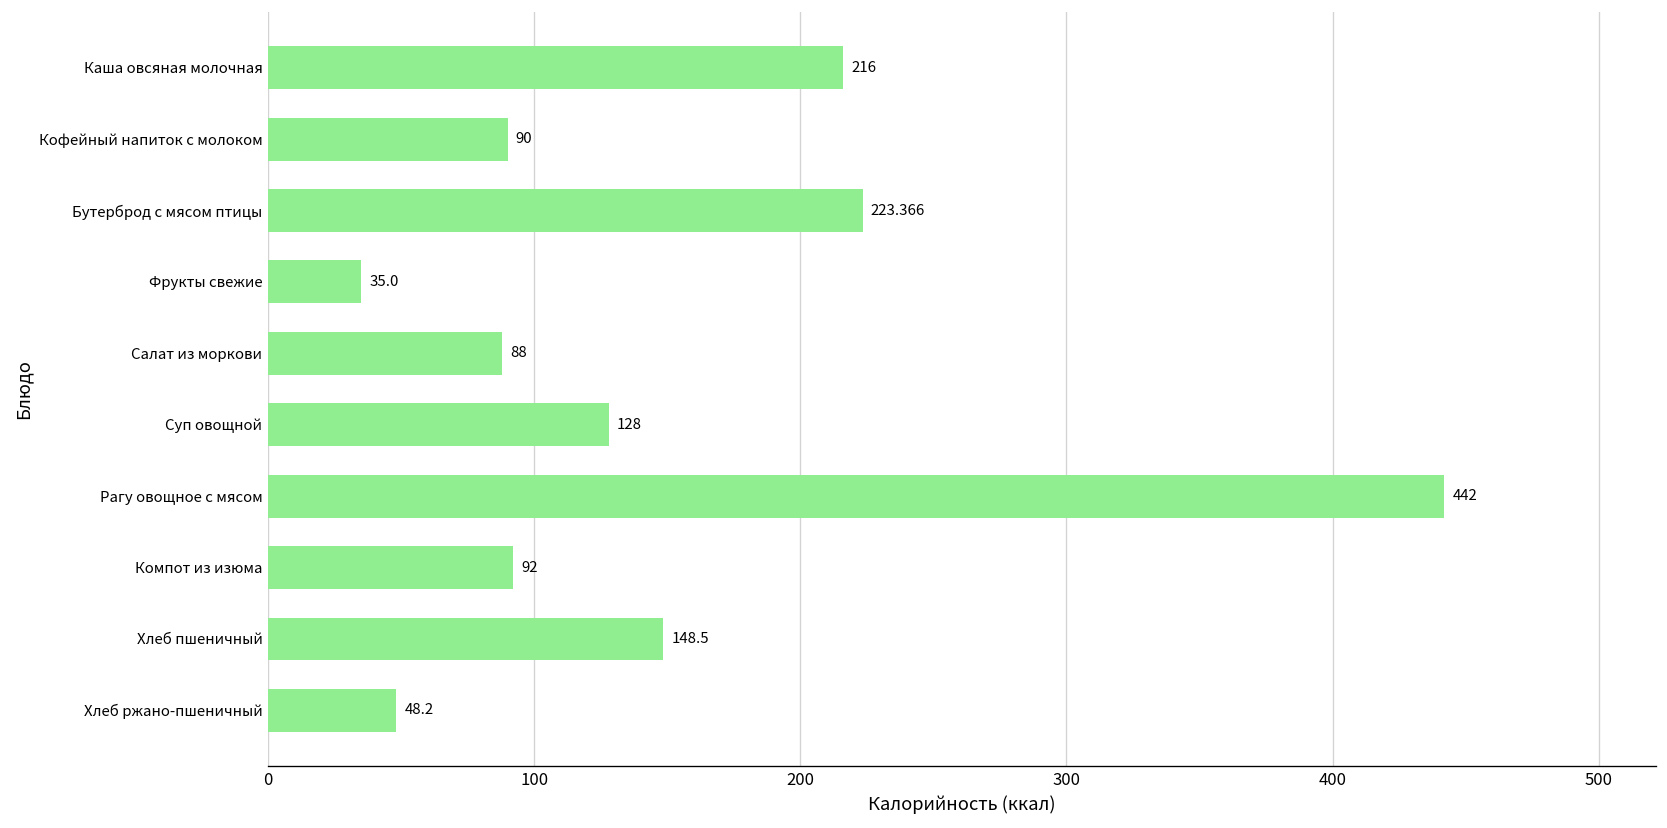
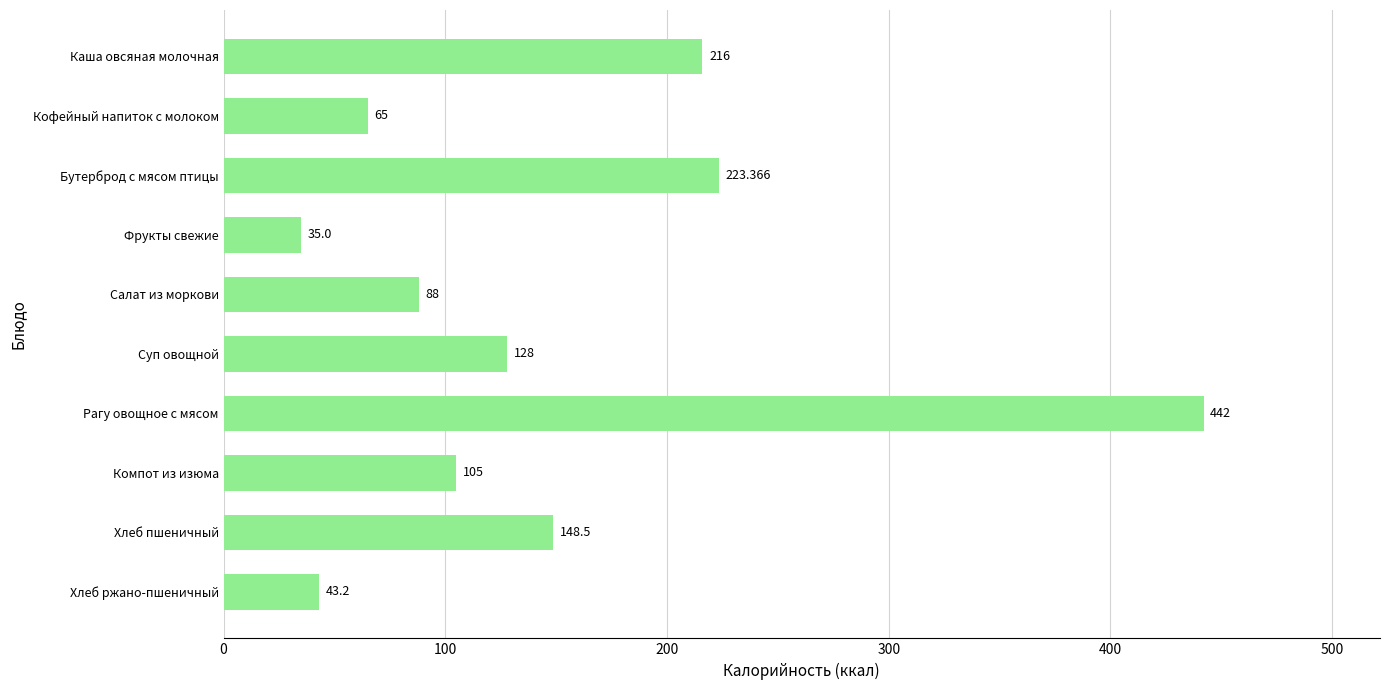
  {
    "Каша овсяная молочная": 216,
-   "Кофейный напиток с молоком": 90,
+   "Кофейный напиток с молоком": 65,
    "Бутерброд с мясом птицы": 223.366,
    "Фрукты свежие": 35.0,
    "Салат из моркови": 88,
    "Суп овощной": 128,
    "Рагу овощное с мясом": 442,
-   "Компот из изюма": 92,
+   "Компот из изюма": 105,
    "Хлеб пшеничный": 148.5,
-   "Хлеб ржано-пшеничный": 48.2
+   "Хлеб ржано-пшеничный": 43.2
  }
